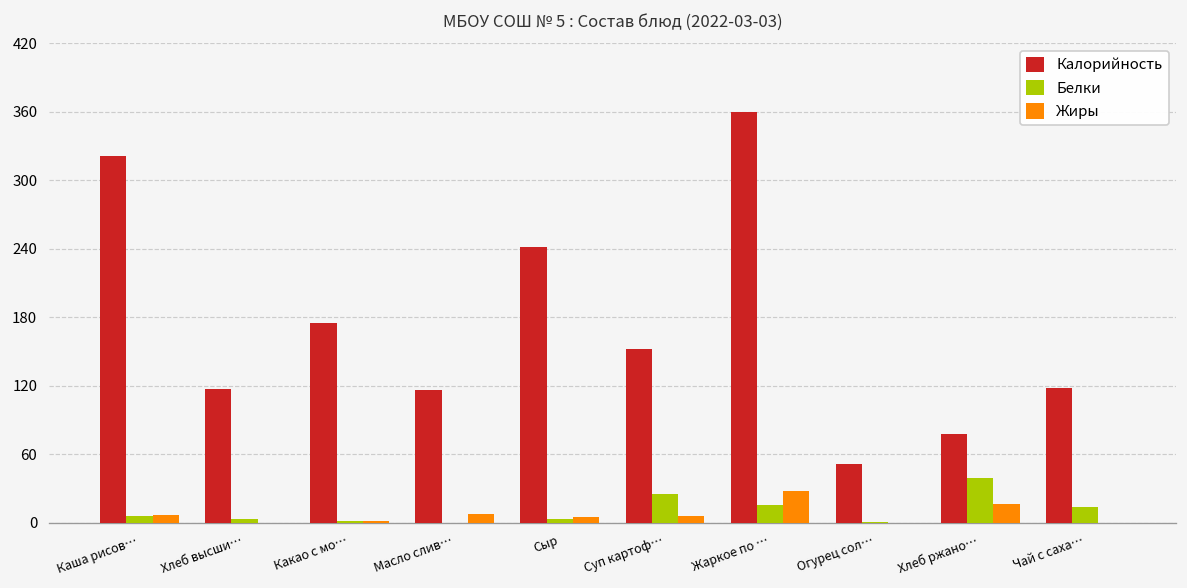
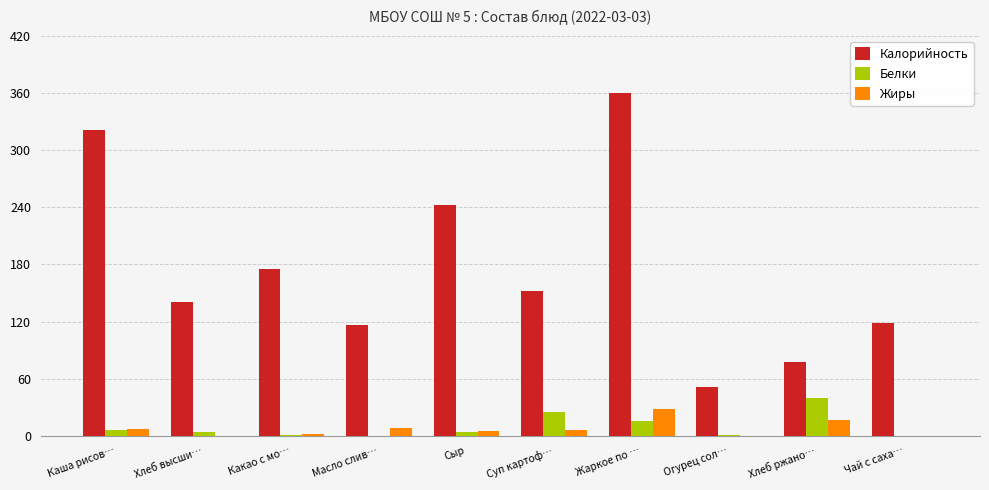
  {
    "Калорийность": {
      "Каша рисов…": 320,
-     "Хлеб высши…": 120,
+     "Хлеб высши…": 140,
      "Какао с мо…": 180,
      "Масло слив…": 120,
      "Сыр": 240,
      "Суп картоф…": 150,
      "Жаркое по …": 360,
      "Огурец сол…": 50,
      "Хлеб ржано…": 80,
      "Чай с саха…": 120
    },
    "Белки": {
      "Каша рисов…": 10,
      "Хлеб высши…": 0,
      "Сыр": 0,
      "Суп картоф…": 30,
      "Жаркое по …": 20,
      "Хлеб ржано…": 40,
-     "Чай с саха…": 10
+     "Чай с саха…": 0
    },
    "Жиры": {
      "Каша рисов…": 10,
      "Масло слив…": 10,
      "Сыр": 0,
      "Суп картоф…": 10,
      "Жаркое по …": 30,
      "Огурец сол…": 0,
      "Хлеб ржано…": 20,
      "Чай с саха…": 0
    }
  }
